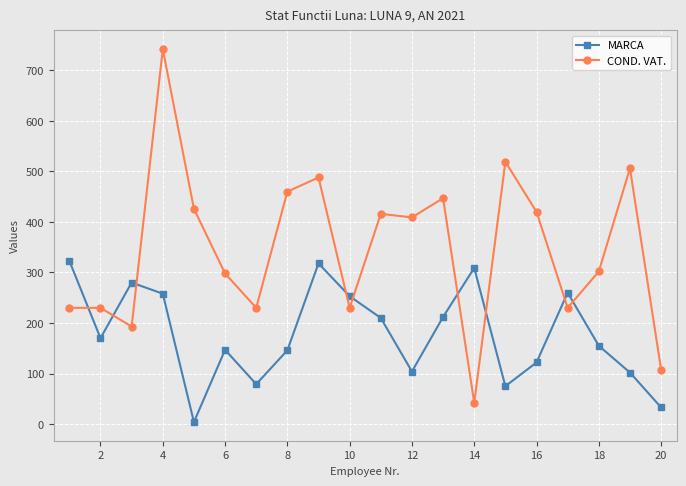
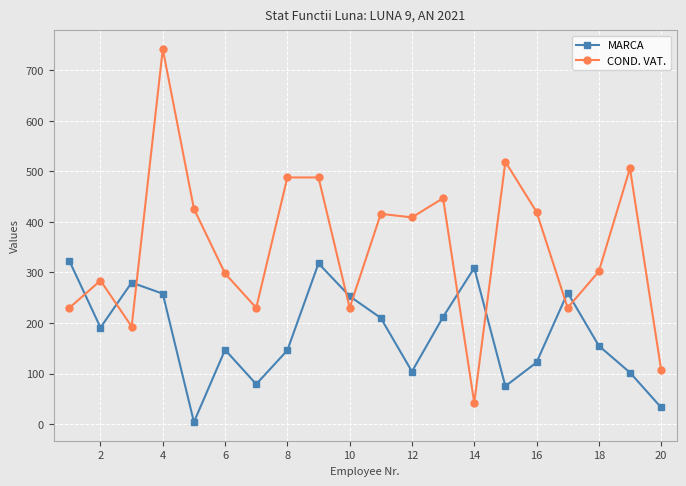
  {
    "MARCA": {
-     "2": 170,
+     "2": 190,
      "4": 260,
      "6": 150,
      "8": 150,
      "10": 250,
      "12": 100,
      "14": 310,
      "16": 120,
      "18": 160,
      "20": 30
    },
    "COND. VAT.": {
-     "2": 230,
+     "2": 280,
      "4": 740,
      "6": 300,
-     "8": 460,
+     "8": 490,
      "10": 230,
      "12": 410,
      "14": 40,
      "16": 420,
      "18": 300,
      "20": 110
    }
  }
